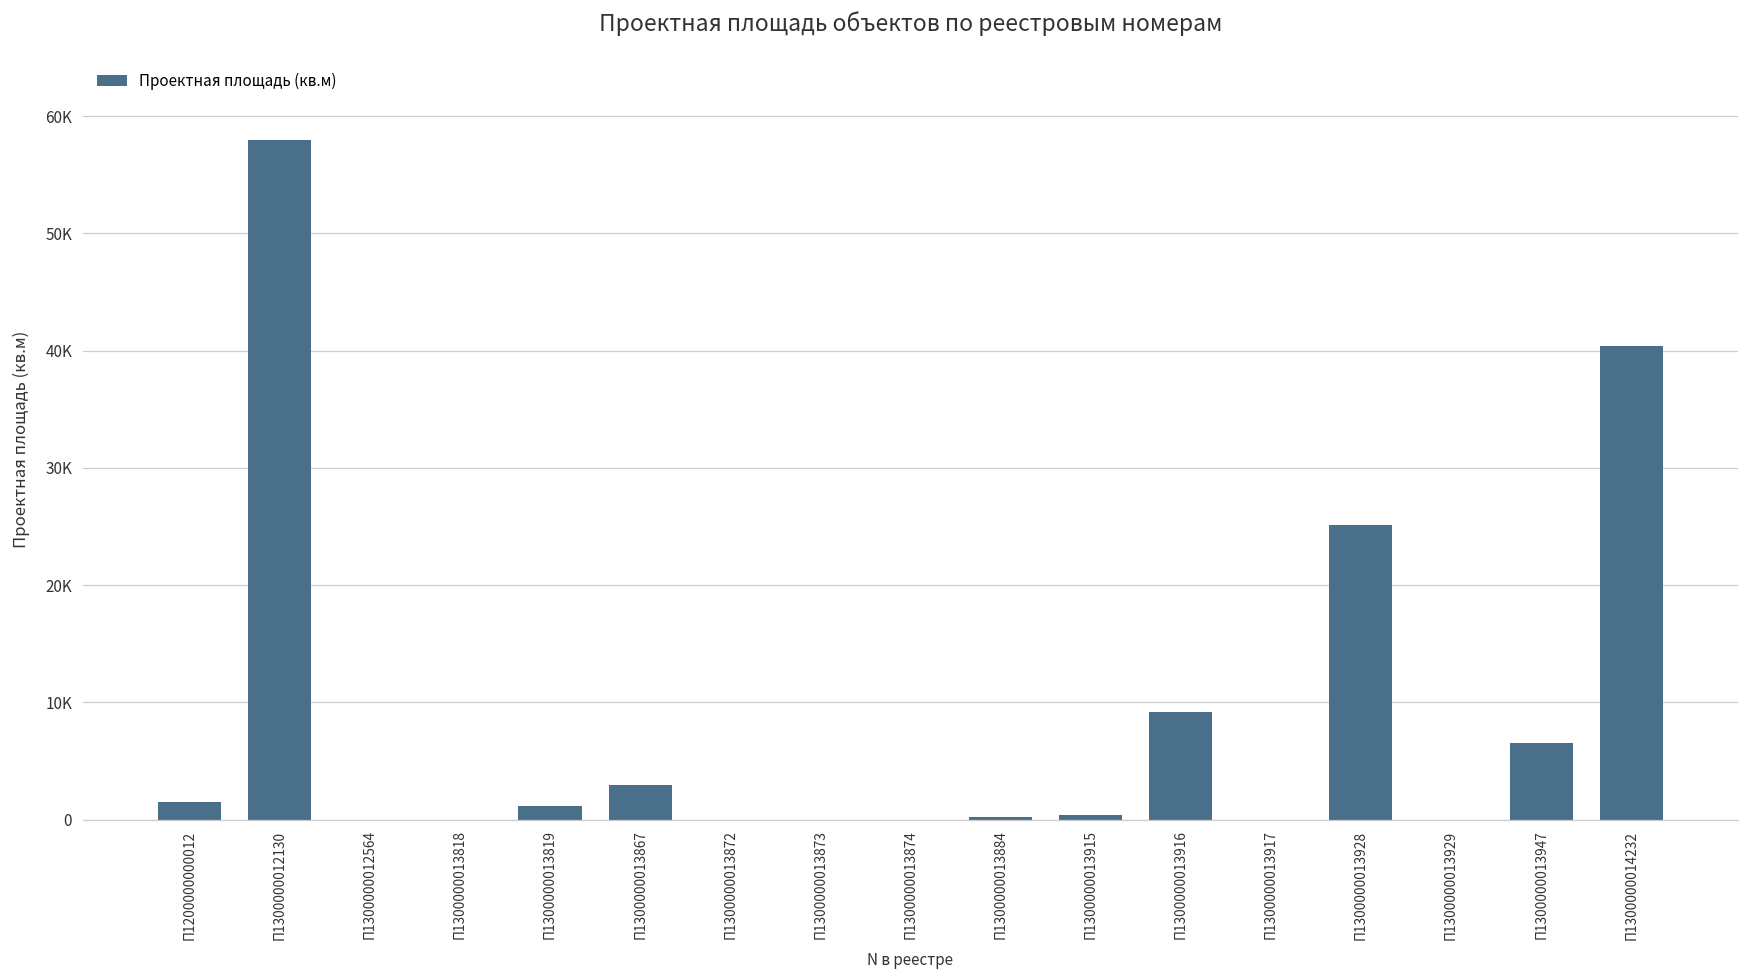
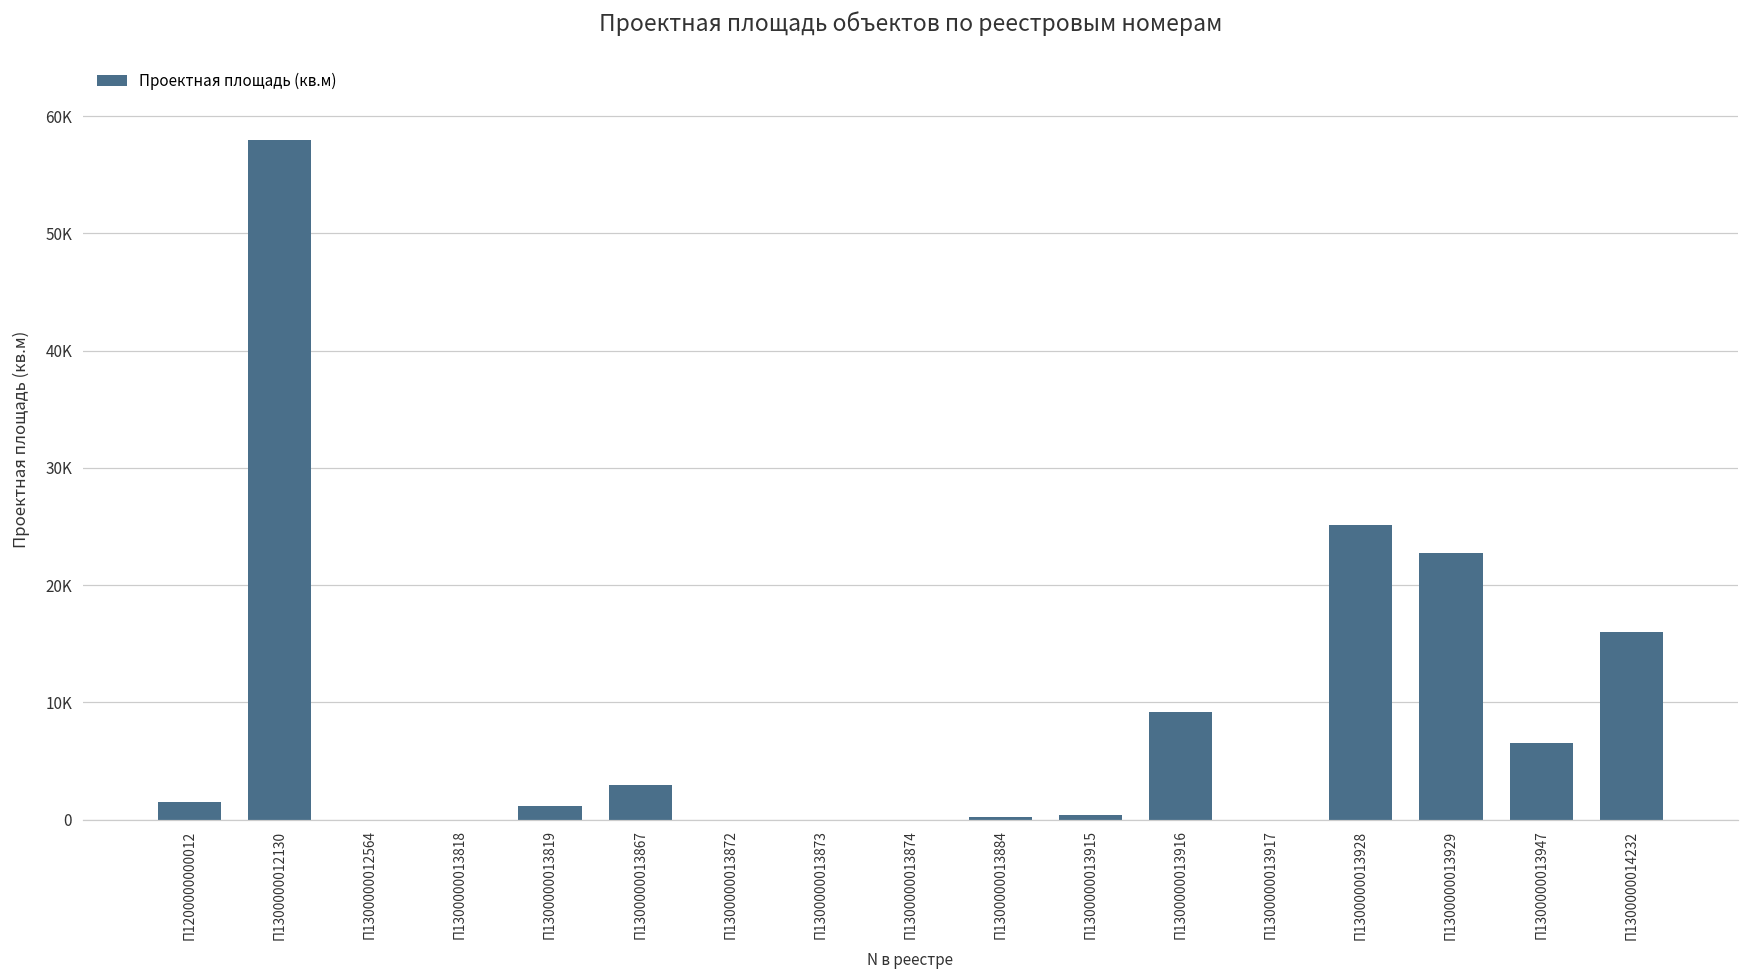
  {
    "П1200000000012": 1500,
    "П1300000012130": 58000,
    "П1300000012564": 0,
    "П1300000013818": 0,
    "П1300000013819": 1200,
    "П1300000013867": 2900,
    "П1300000013874": 0,
    "П1300000013884": 300,
    "П1300000013915": 400,
    "П1300000013916": 9100,
    "П1300000013928": 25100,
-   "П1300000013929": 0,
+   "П1300000013929": 22700,
    "П1300000013947": 6500,
-   "П1300000014232": 40400
+   "П1300000014232": 16000
  }
